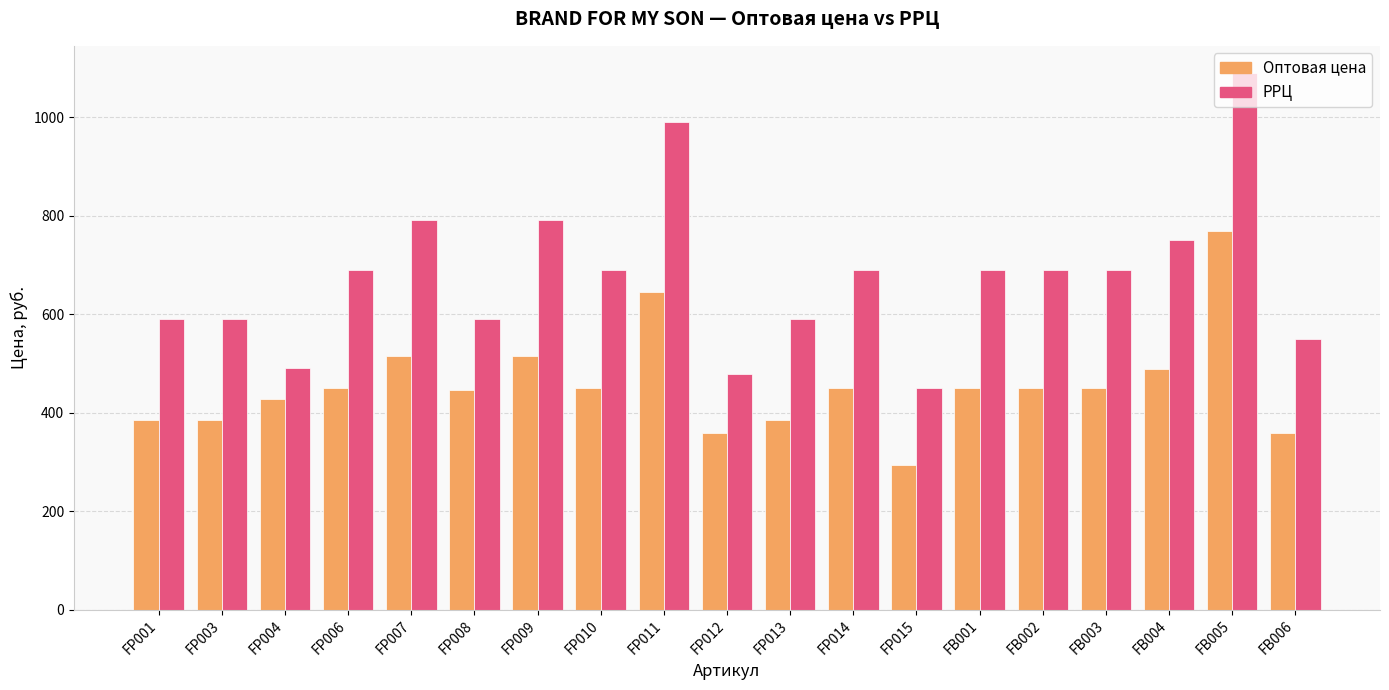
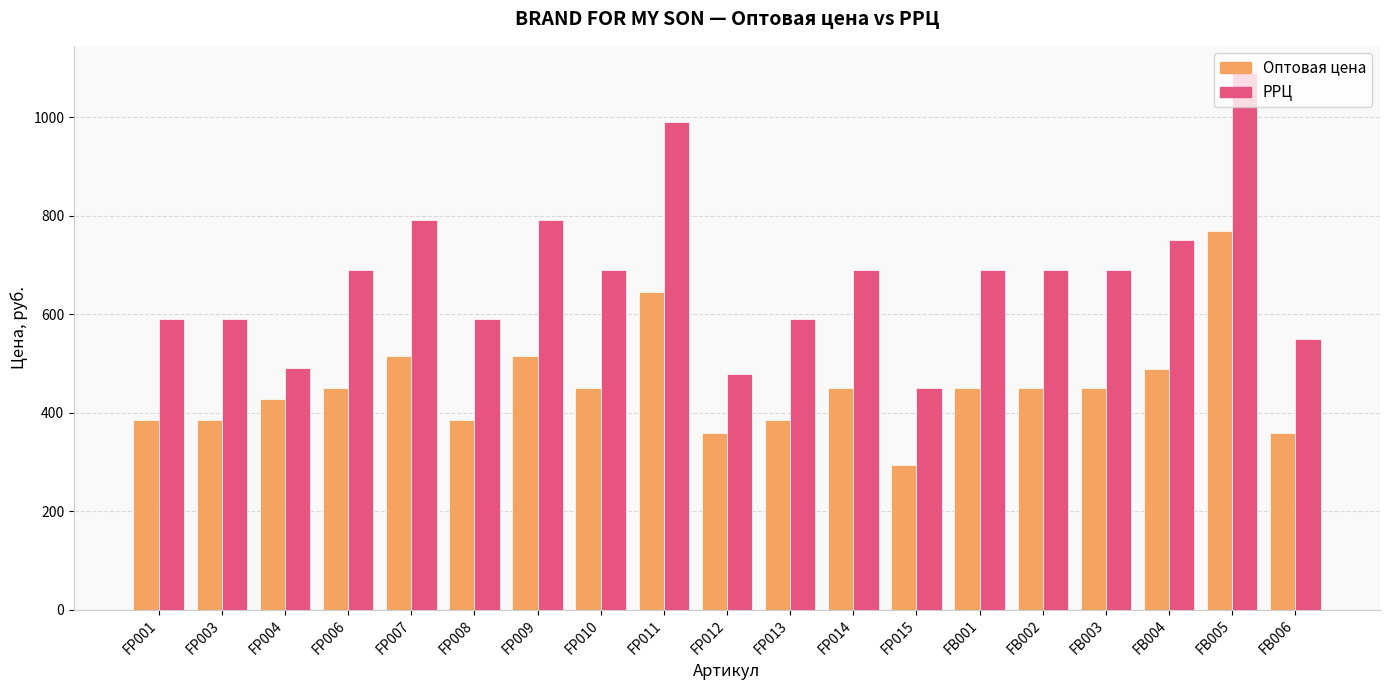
  {
    "Оптовая цена": {
      "FP001": 380,
      "FP003": 380,
      "FP004": 430,
      "FP006": 450,
      "FP007": 510,
-     "FP008": 450,
+     "FP008": 380,
      "FP009": 510,
      "FP010": 450,
      "FP011": 640,
      "FP012": 360,
      "FP013": 380,
      "FP014": 450,
      "FP015": 290,
      "FB001": 450,
      "FB002": 450,
      "FB003": 450,
      "FB004": 490,
      "FB005": 770,
      "FB006": 360
    },
    "РРЦ": {
      "FP001": 590,
      "FP003": 590,
      "FP004": 490,
      "FP006": 690,
      "FP007": 790,
      "FP008": 590,
      "FP009": 790,
      "FP010": 690,
      "FP011": 990,
      "FP012": 480,
      "FP013": 590,
      "FP014": 690,
      "FP015": 450,
      "FB001": 690,
      "FB002": 690,
      "FB003": 690,
      "FB004": 750,
      "FB006": 550
    }
  }
